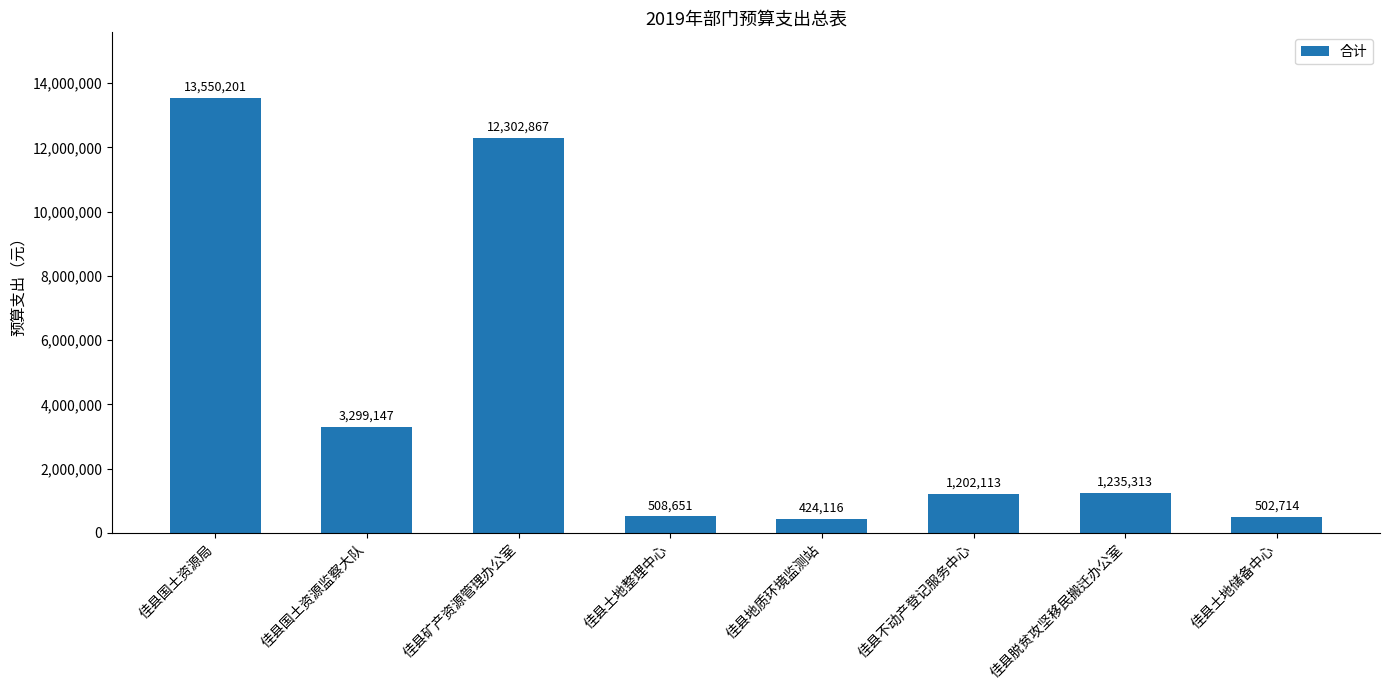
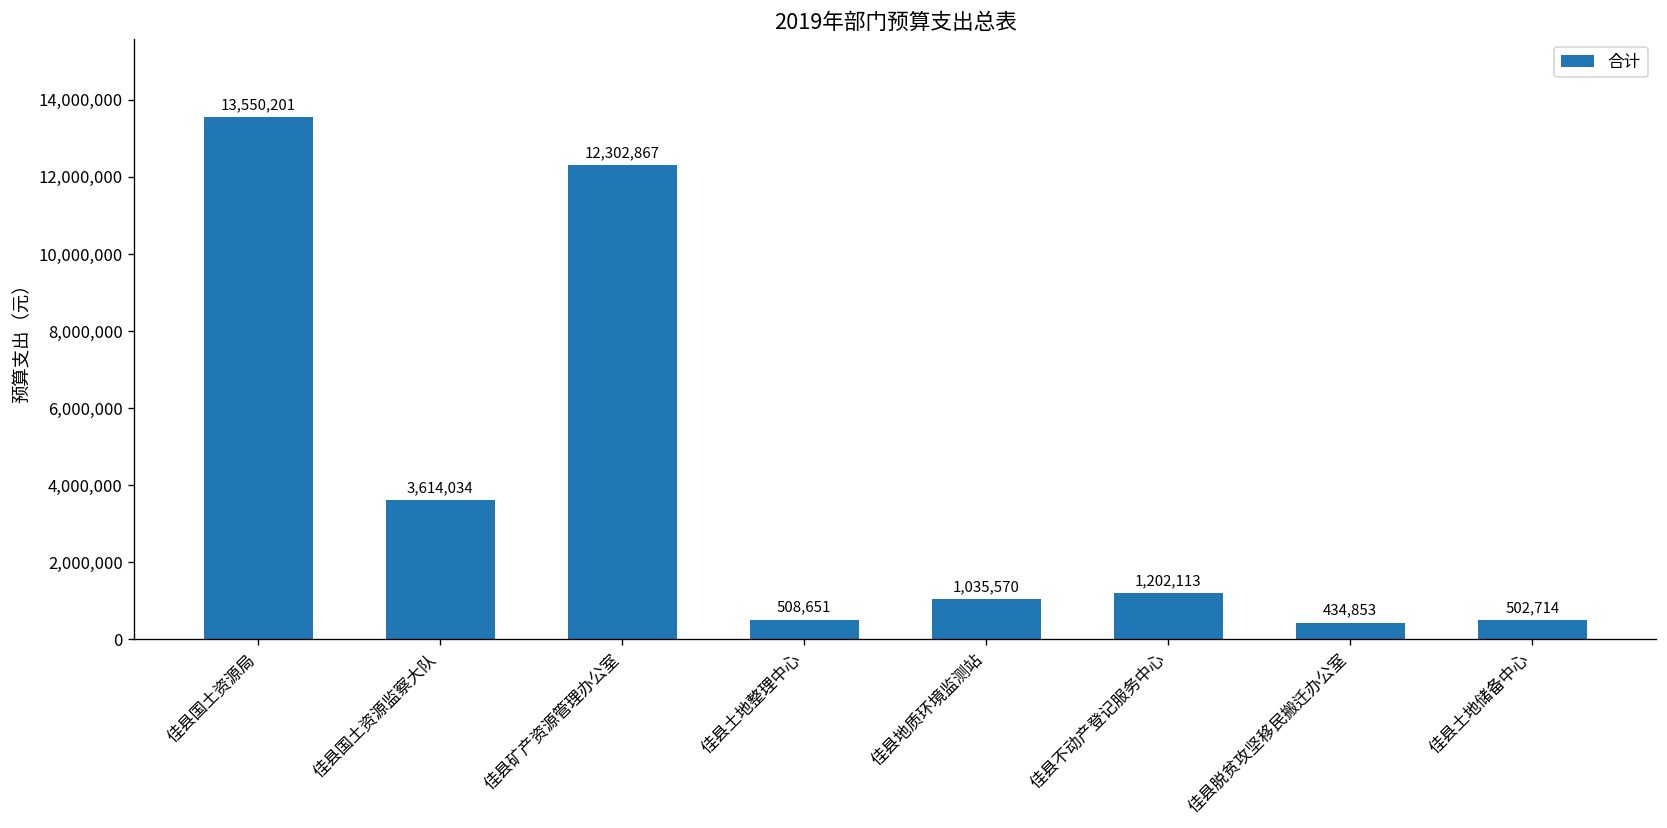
  {
    "佳县国土资源局": "13,550,201",
-   "佳县国土资源监察大队": "3,299,147",
+   "佳县国土资源监察大队": "3,614,034",
    "佳县矿产资源管理办公室": "12,302,867",
    "佳县土地整理中心": "508,651",
-   "佳县地质环境监测站": "424,116",
+   "佳县地质环境监测站": "1,035,570",
    "佳县不动产登记服务中心": "1,202,113",
-   "佳县脱贫攻坚移民搬迁办公室": "1,235,313",
+   "佳县脱贫攻坚移民搬迁办公室": "434,853",
    "佳县土地储备中心": "502,714"
  }
